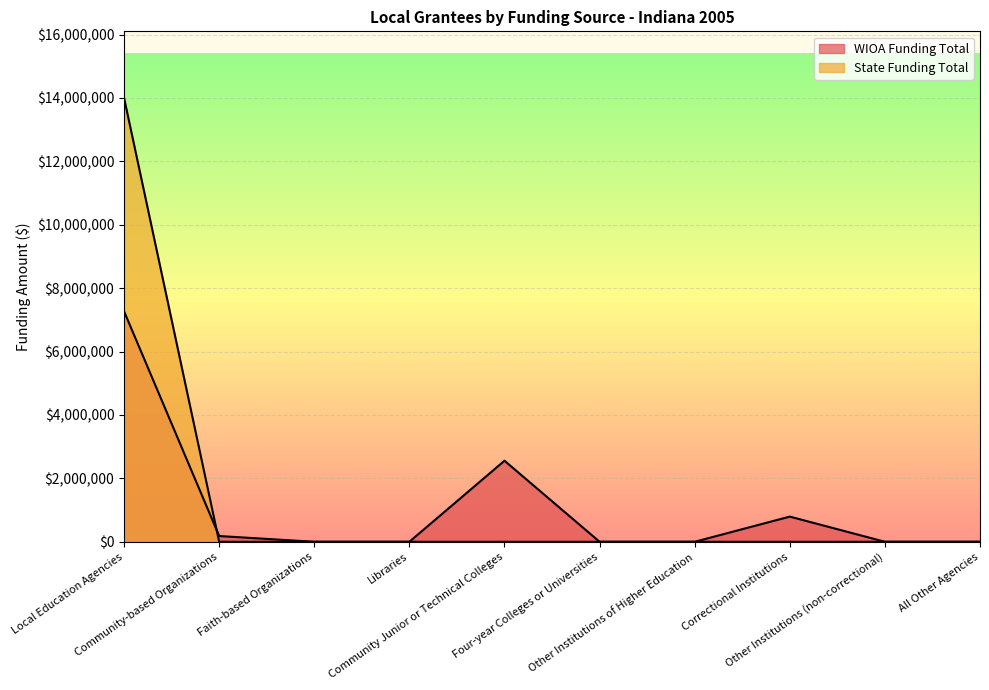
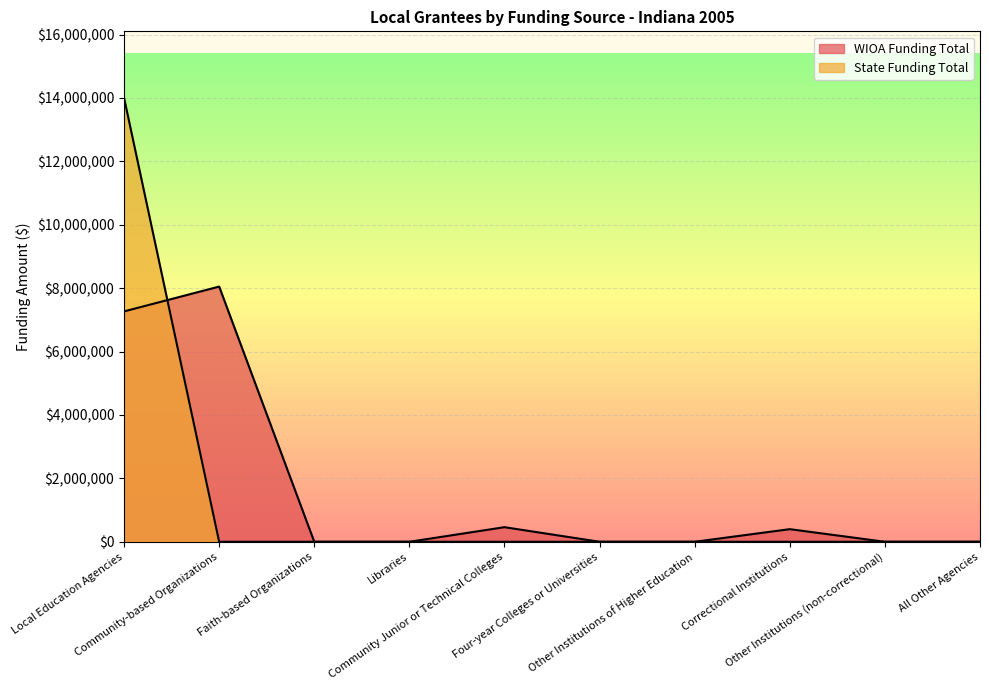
  {
    "WIOA Funding Total": {
      "Local Education Agencies": "$7,300,000",
-     "Community-based Organizations": "$200,000",
-     "Community Junior or Technical Colleges": "$2,600,000",
-     "Correctional Institutions": "$800,000"
+     "Community-based Organizations": "$8,000,000",
+     "Community Junior or Technical Colleges": "$500,000",
+     "Correctional Institutions": "$400,000"
    },
    "State Funding Total": {
      "Local Education Agencies": "$14,000,000",
      "Community-based Organizations": "$0",
      "Community Junior or Technical Colleges": "$0",
      "Correctional Institutions": "$0"
    }
  }
